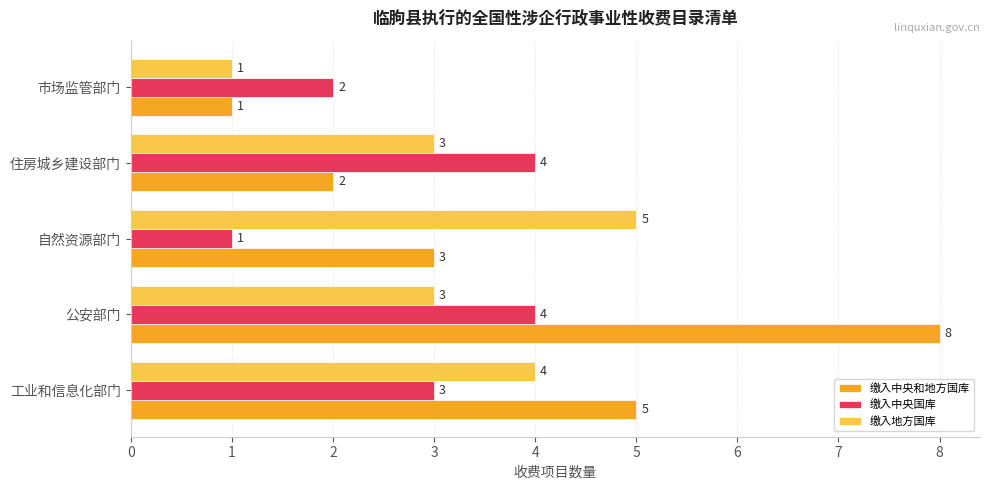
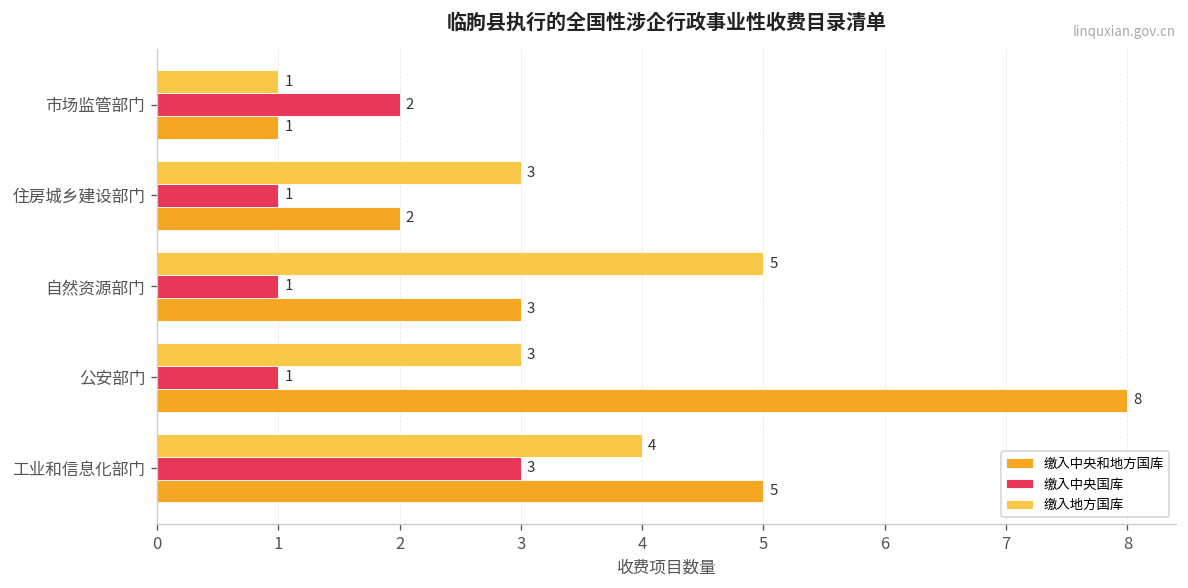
  {
    "缴入中央国库": {
      "市场监管部门": 2,
-     "住房城乡建设部门": 4,
+     "住房城乡建设部门": 1,
      "自然资源部门": 1,
-     "公安部门": 4,
+     "公安部门": 1,
      "工业和信息化部门": 3
    }
  }
